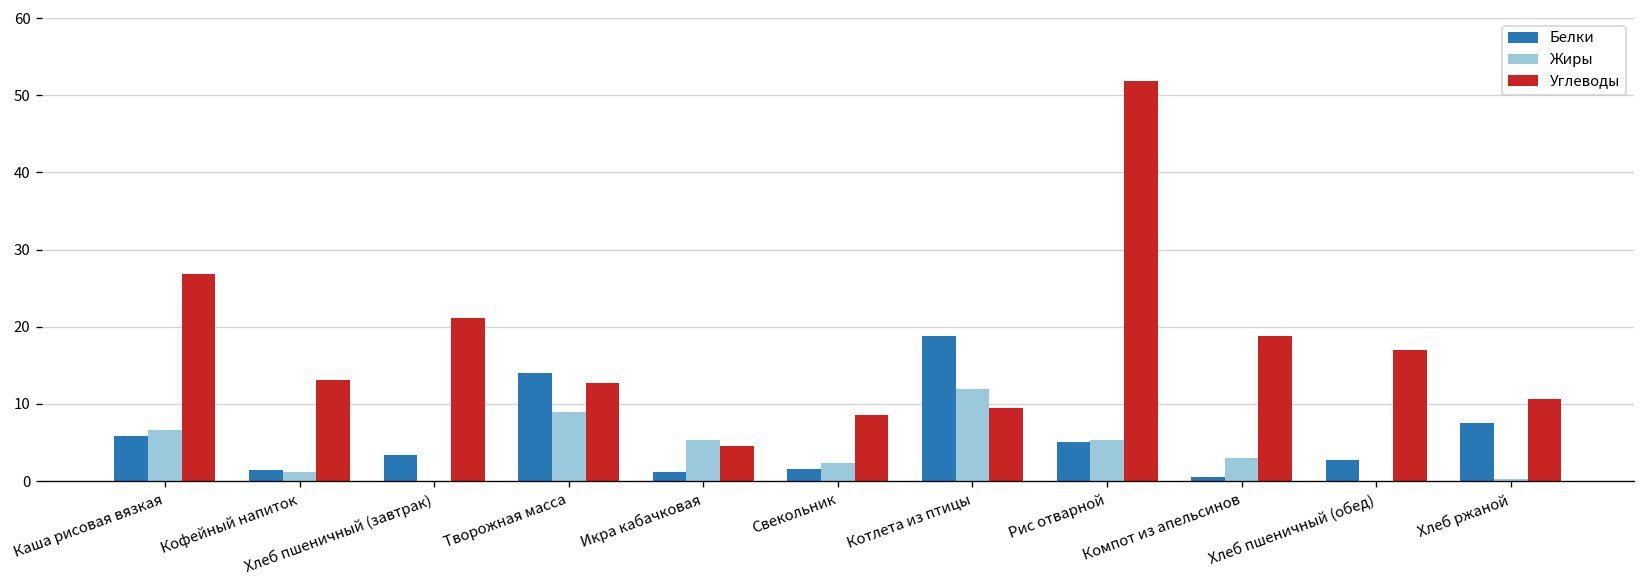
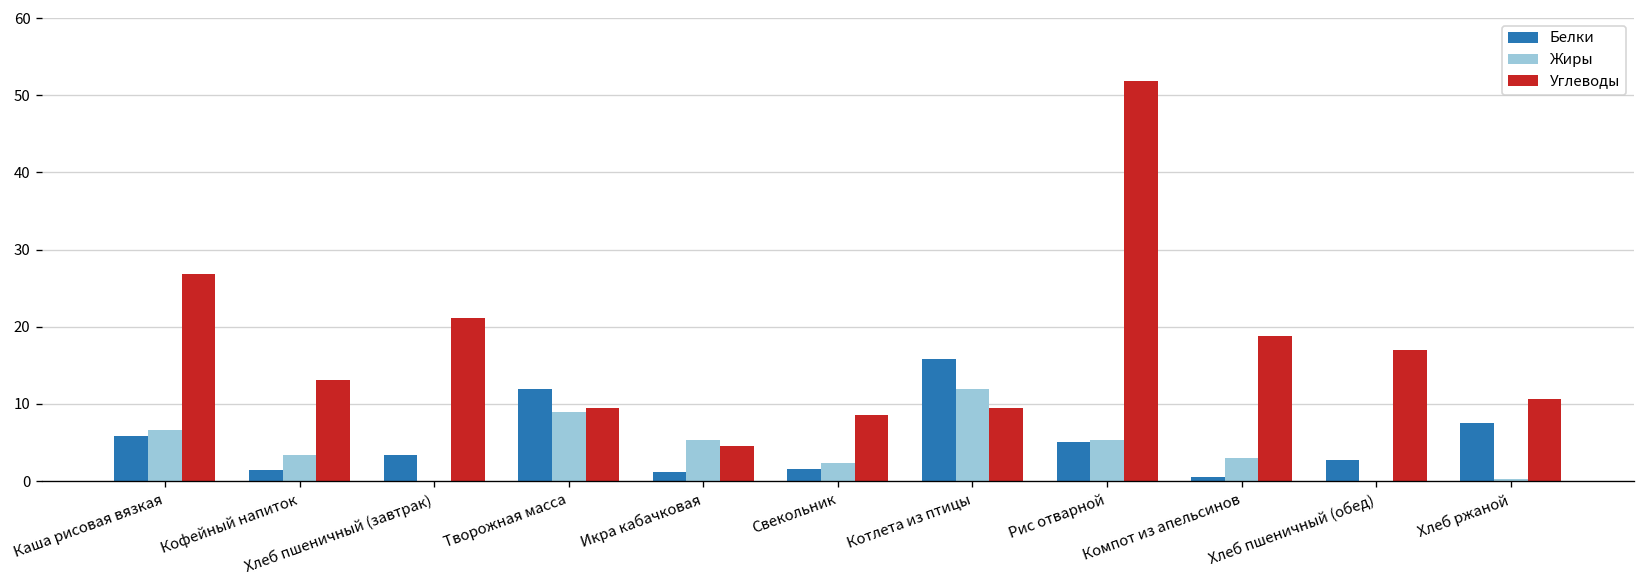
  {
    "Белки": {
      "Каша рисовая вязкая": 6,
      "Кофейный напиток": 1,
      "Хлеб пшеничный (завтрак)": 3,
-     "Творожная масса": 14,
+     "Творожная масса": 12,
      "Икра кабачковая": 1,
      "Свекольник": 2,
-     "Котлета из птицы": 19,
+     "Котлета из птицы": 16,
      "Рис отварной": 5,
      "Компот из апельсинов": 1,
      "Хлеб пшеничный (обед)": 3,
      "Хлеб ржаной": 8
    },
    "Жиры": {
      "Каша рисовая вязкая": 7,
-     "Кофейный напиток": 1,
+     "Кофейный напиток": 3,
      "Хлеб пшеничный (завтрак)": 0,
      "Творожная масса": 9,
      "Икра кабачковая": 5,
      "Свекольник": 2,
      "Котлета из птицы": 12,
      "Рис отварной": 5,
      "Компот из апельсинов": 3,
      "Хлеб пшеничный (обед)": 0
    },
    "Углеводы": {
      "Каша рисовая вязкая": 27,
      "Кофейный напиток": 13,
      "Хлеб пшеничный (завтрак)": 21,
-     "Творожная масса": 13,
+     "Творожная масса": 10,
      "Икра кабачковая": 5,
      "Свекольник": 9,
      "Котлета из птицы": 9,
      "Рис отварной": 52,
      "Компот из апельсинов": 19,
      "Хлеб пшеничный (обед)": 17,
      "Хлеб ржаной": 11
    }
  }
